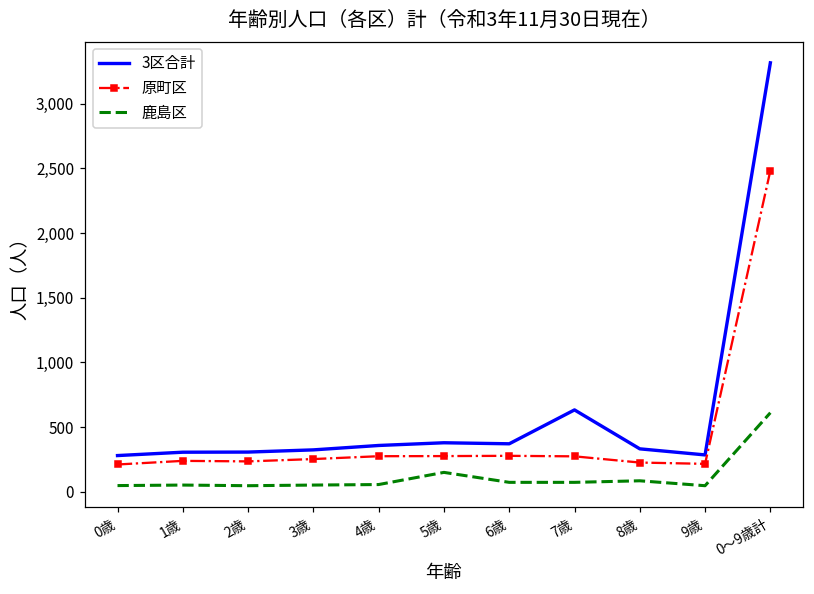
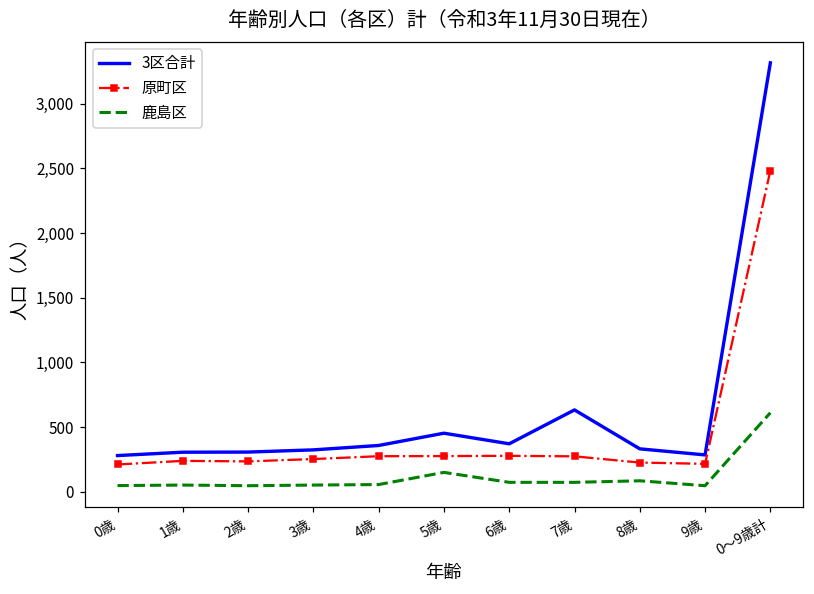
  {
    "3区合計": {
      "0歳": "280",
      "1歳": "310",
      "2歳": "310",
      "3歳": "320",
      "4歳": "360",
-     "5歳": "380",
+     "5歳": "450",
      "6歳": "370",
      "7歳": "630",
      "8歳": "330",
      "9歳": "290",
      "0～9歳計": "3,320"
    },
    "原町区": {
      "0歳": "210",
      "1歳": "240",
      "2歳": "240",
      "3歳": "250",
      "4歳": "280",
      "5歳": "280",
      "6歳": "280",
      "7歳": "270",
      "8歳": "230",
      "9歳": "220",
      "0～9歳計": "2,480"
    },
    "鹿島区": {
      "0歳": "50",
      "1歳": "50",
      "2歳": "50",
      "3歳": "50",
      "4歳": "60",
      "5歳": "150",
      "6歳": "70",
      "7歳": "70",
      "8歳": "90",
      "9歳": "50",
      "0～9歳計": "610"
    }
  }
